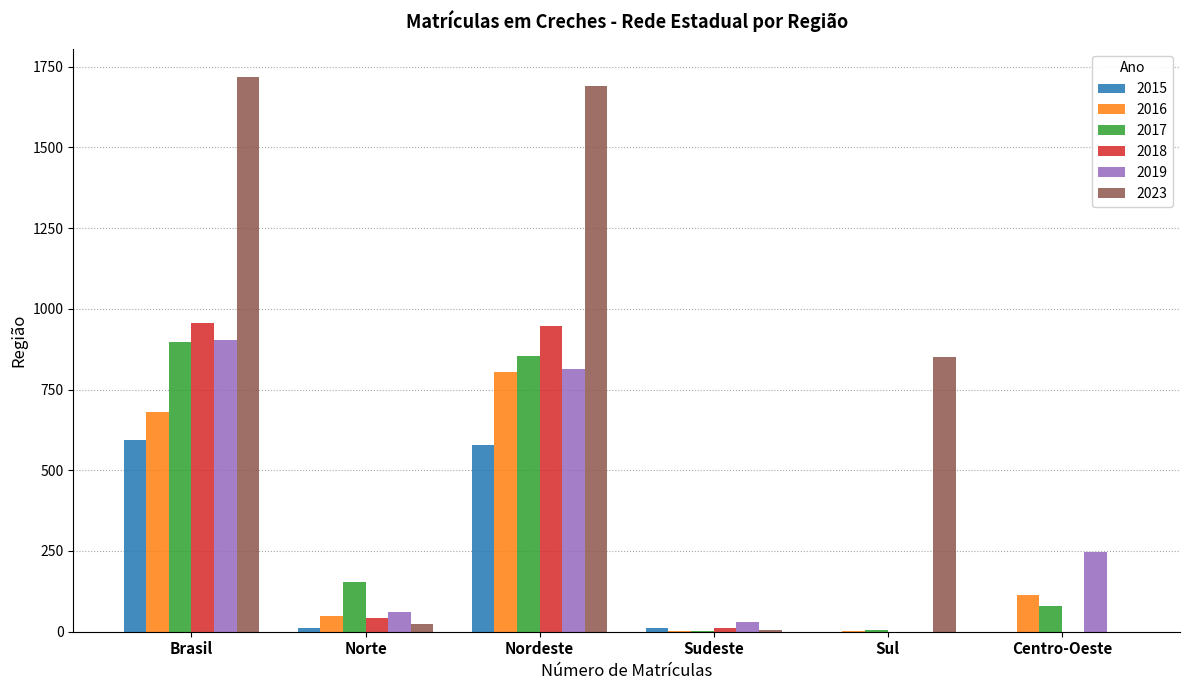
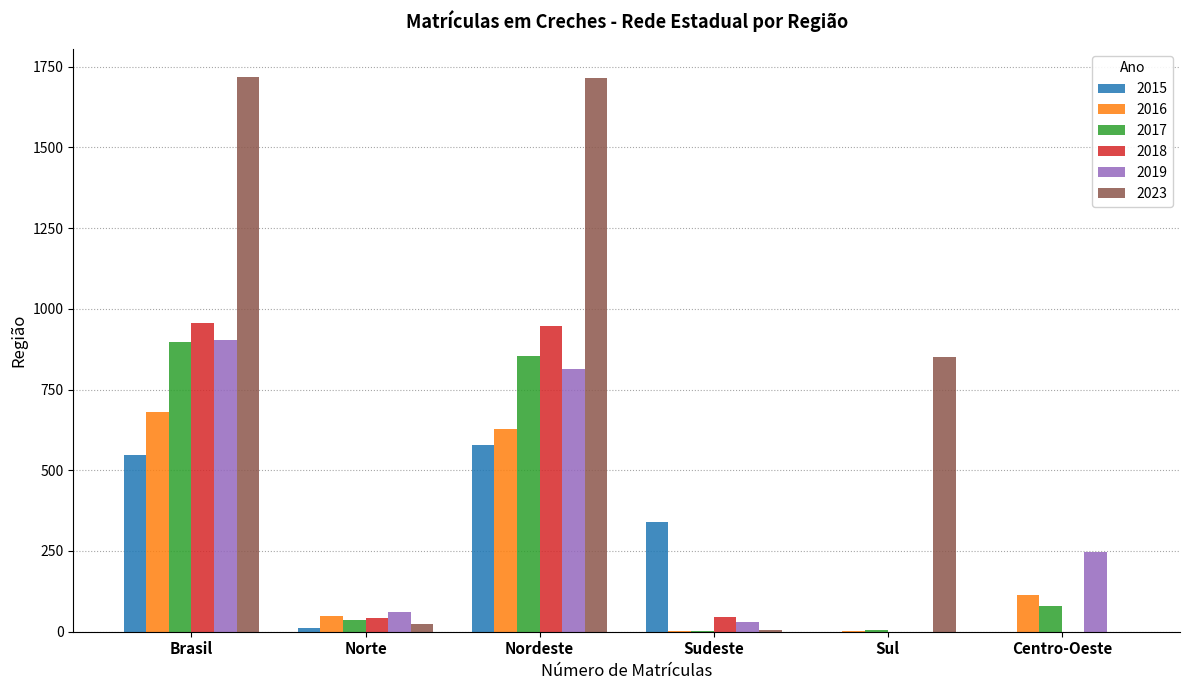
  {
    "2015": {
-     "Brasil": 590,
+     "Brasil": 550,
      "Norte": 10,
      "Nordeste": 580,
-     "Sudeste": 10,
+     "Sudeste": 340,
      "Sul": 0,
      "Centro-Oeste": 0
    },
    "2016": {
      "Brasil": 680,
      "Norte": 50,
-     "Nordeste": 800,
+     "Nordeste": 630,
      "Centro-Oeste": 120
    },
    "2017": {
      "Brasil": 900,
-     "Norte": 160,
+     "Norte": 40,
      "Nordeste": 860,
      "Centro-Oeste": 80
    },
    "2018": {
      "Brasil": 960,
      "Norte": 40,
      "Nordeste": 950,
-     "Sudeste": 10,
+     "Sudeste": 50,
      "Sul": 0,
      "Centro-Oeste": 0
    },
    "2019": {
      "Brasil": 900,
      "Norte": 60,
      "Nordeste": 810,
      "Sudeste": 30,
      "Sul": 0,
      "Centro-Oeste": 250
    },
    "2023": {
      "Brasil": 1720,
      "Norte": 20,
-     "Nordeste": 1690,
+     "Nordeste": 1720,
      "Sul": 850,
      "Centro-Oeste": 0
    }
  }
